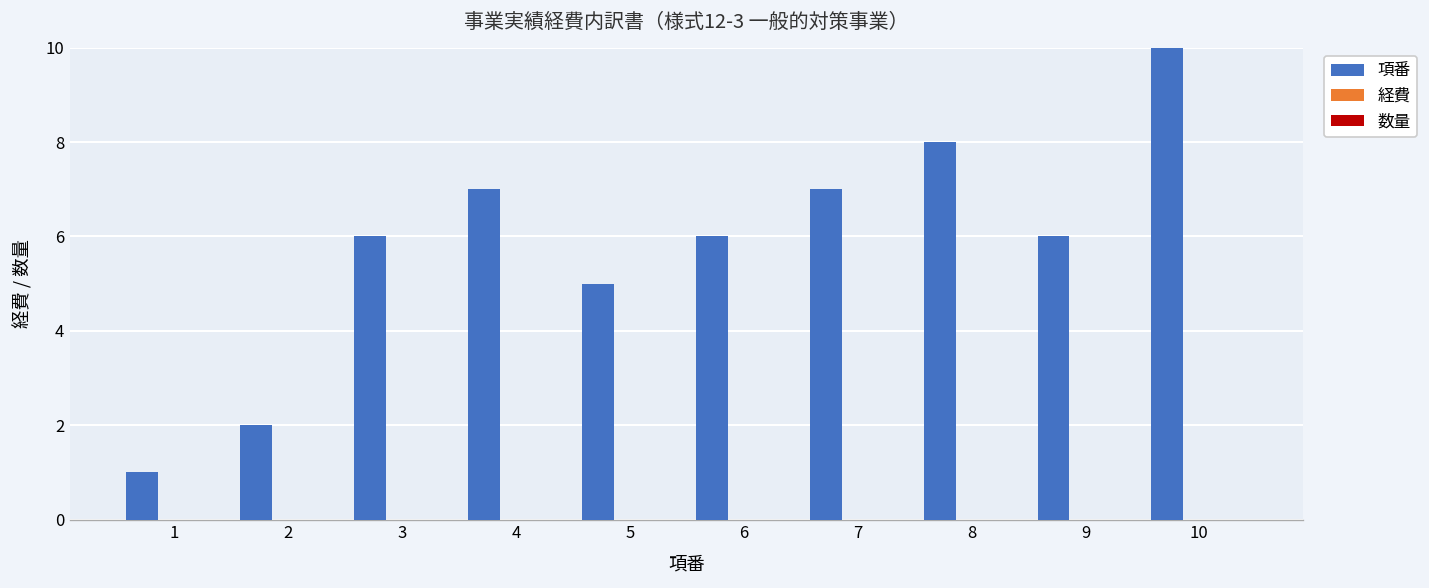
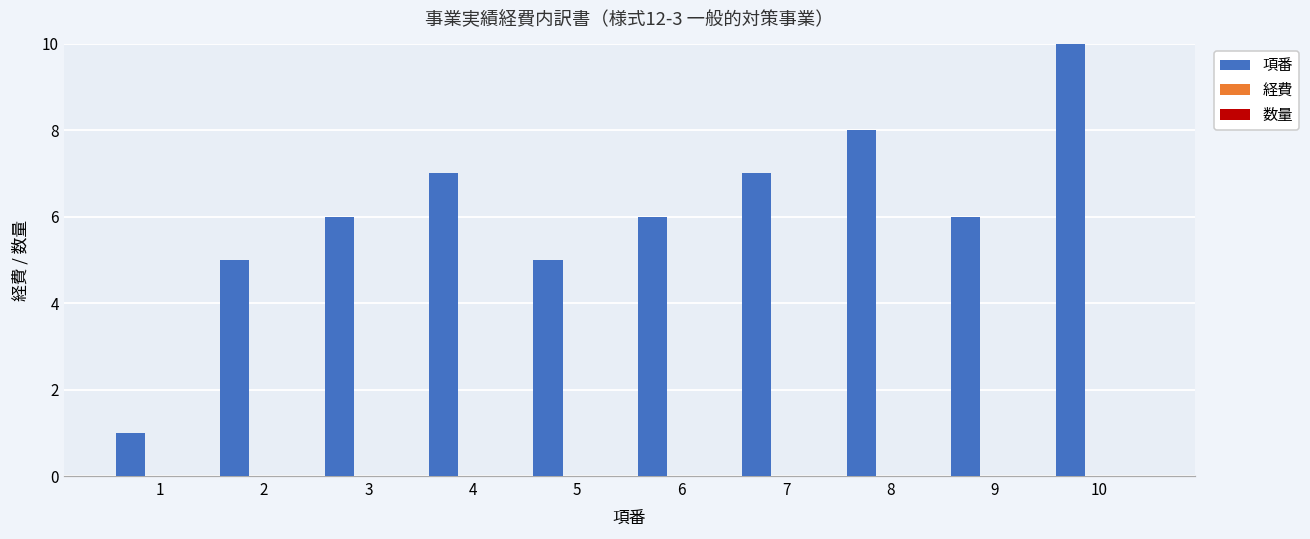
  {
    "項番": {
      "1": 1,
-     "2": 2,
+     "2": 5,
      "3": 6,
      "4": 7,
      "5": 5,
      "6": 6,
      "7": 7,
      "8": 8,
      "9": 6,
      "10": 10
    },
    "経費": {
      "1": 0,
      "2": 0,
      "3": 0,
      "4": 0,
      "5": 0,
      "6": 0,
      "7": 0,
      "8": 0,
      "9": 0,
      "10": 0
    },
    "数量": {
      "1": 0,
      "2": 0,
      "3": 0,
      "4": 0,
      "5": 0,
      "6": 0,
      "7": 0,
      "8": 0,
      "9": 0,
      "10": 0
    }
  }
